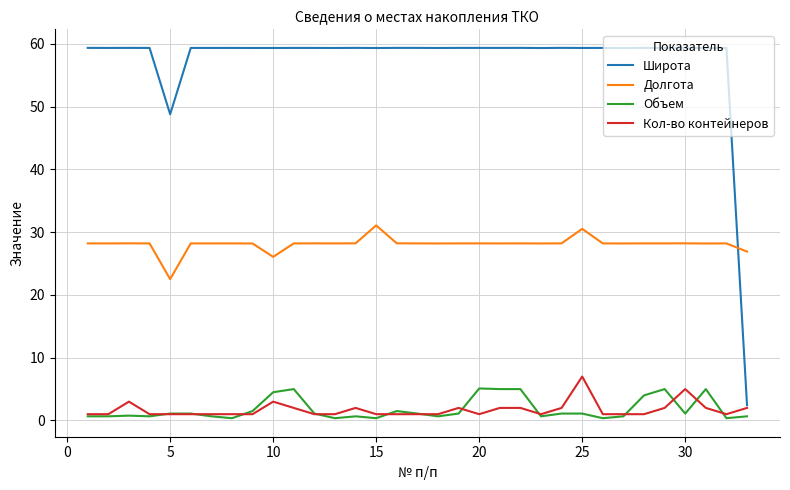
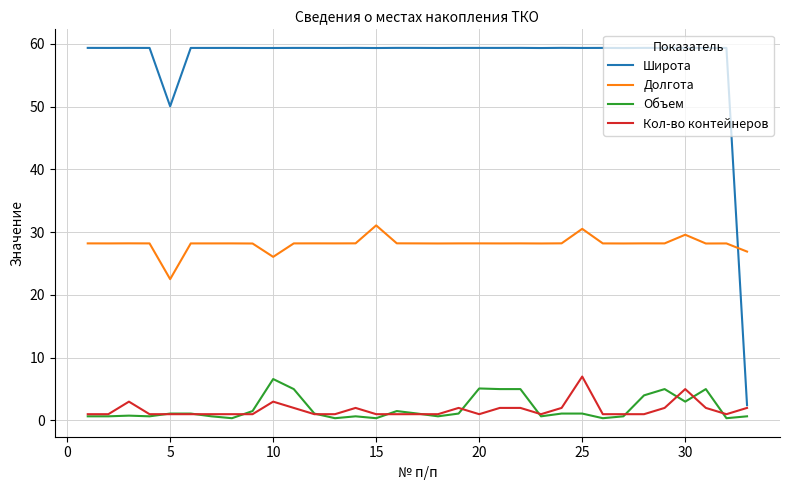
  {
    "Широта": {
-     "5": 49,
+     "5": 50,
      "10": 59,
      "15": 59,
      "20": 59,
      "25": 59
    },
    "Долгота": {
      "5": 23,
      "10": 26,
      "15": 31,
      "20": 28,
      "25": 31,
-     "30": 28
+     "30": 30
    },
    "Объем": {
-     "10": 5,
+     "10": 7,
      "15": 0,
      "20": 5,
      "25": 1,
-     "30": 1
+     "30": 3
    },
    "Кол-во контейнеров": {
      "10": 3,
      "15": 1,
      "20": 1,
      "25": 7,
      "30": 5
    }
  }
